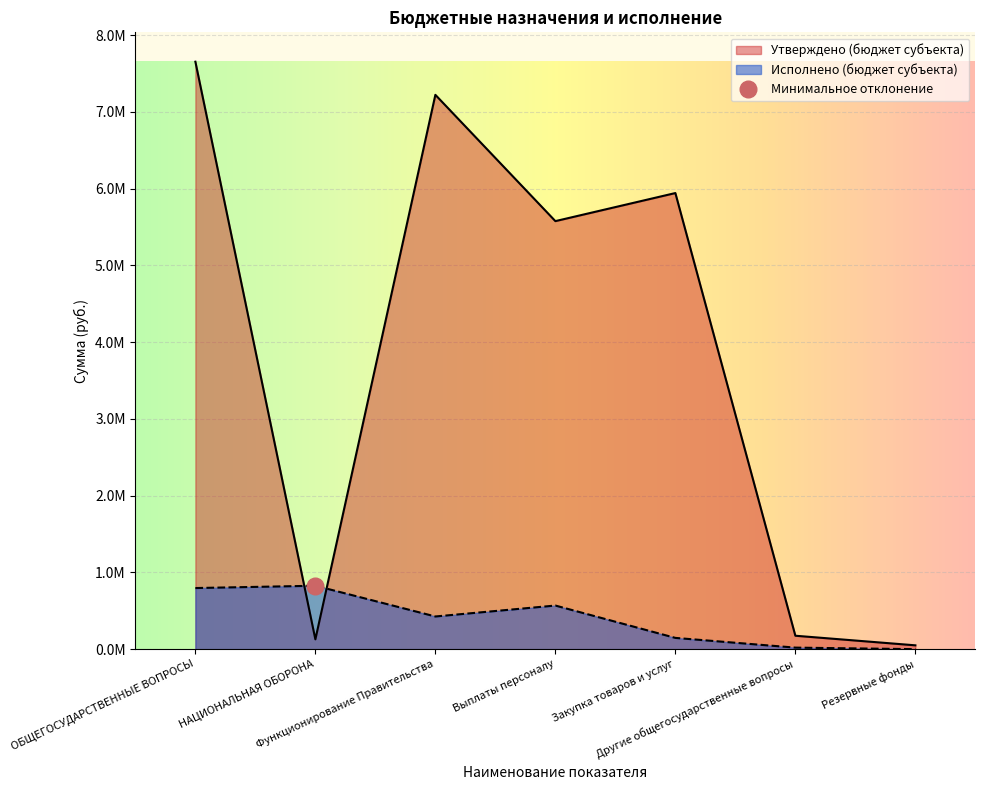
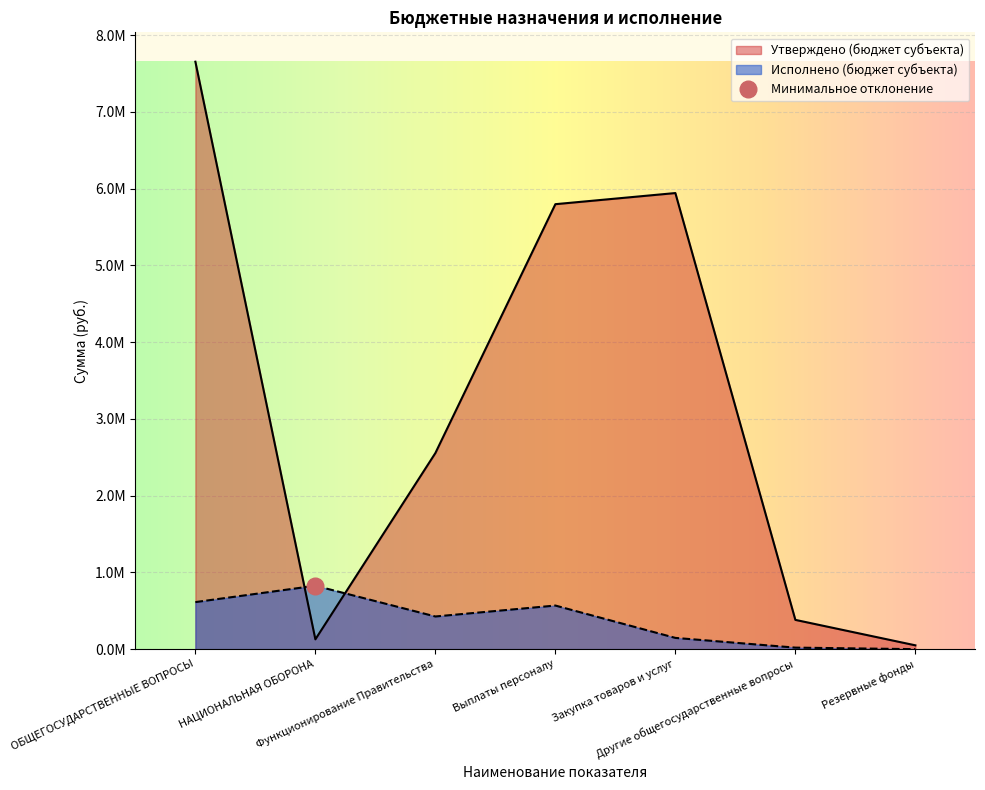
  {
    "Утверждено (бюджет субъекта)": {
      "ОБЩЕГОСУДАРСТВЕННЫЕ ВОПРОСЫ": 7700000,
      "НАЦИОНАЛЬНАЯ ОБОРОНА": 100000,
-     "Функционирование Правительства": 7200000,
-     "Выплаты персоналу": 5600000,
+     "Функционирование Правительства": 2600000,
+     "Выплаты персоналу": 5800000,
      "Закупка товаров и услуг": 5900000,
-     "Другие общегосударственные вопросы": 200000,
+     "Другие общегосударственные вопросы": 400000,
      "Резервные фонды": 100000
    },
    "Исполнено (бюджет субъекта)": {
-     "ОБЩЕГОСУДАРСТВЕННЫЕ ВОПРОСЫ": 800000,
+     "ОБЩЕГОСУДАРСТВЕННЫЕ ВОПРОСЫ": 600000,
      "Функционирование Правительства": 400000,
      "Выплаты персоналу": 600000,
      "Закупка товаров и услуг": 100000,
      "Другие общегосударственные вопросы": 0,
      "Резервные фонды": 0
    }
  }
